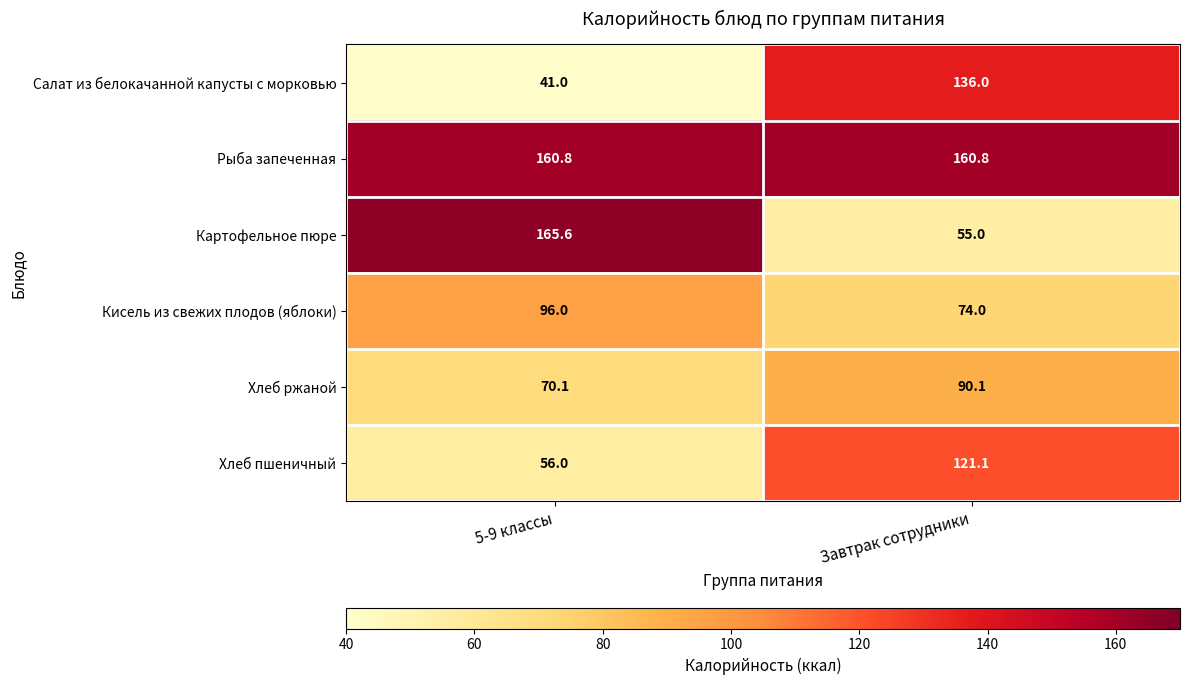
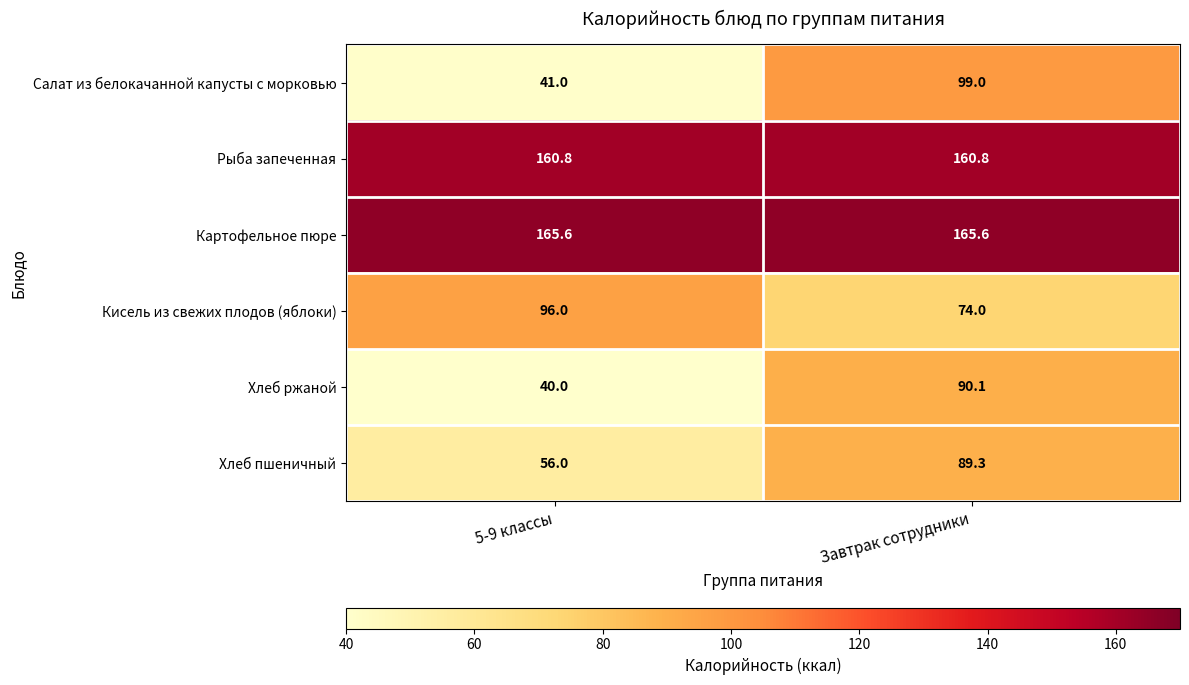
  {
    "Салат из белокачанной капусты с морковью": {
      "5-9 классы": 41.0,
-     "Завтрак сотрудники": 136.0
+     "Завтрак сотрудники": 99.0
    },
    "Рыба запеченная": {
      "5-9 классы": 160.8,
      "Завтрак сотрудники": 160.8
    },
    "Картофельное пюре": {
      "5-9 классы": 165.6,
-     "Завтрак сотрудники": 55.0
+     "Завтрак сотрудники": 165.6
    },
    "Кисель из свежих плодов (яблоки)": {
      "5-9 классы": 96.0,
      "Завтрак сотрудники": 74.0
    },
    "Хлеб ржаной": {
-     "5-9 классы": 70.1,
+     "5-9 классы": 40.0,
      "Завтрак сотрудники": 90.1
    },
    "Хлеб пшеничный": {
      "5-9 классы": 56.0,
-     "Завтрак сотрудники": 121.1
+     "Завтрак сотрудники": 89.3
    }
  }
